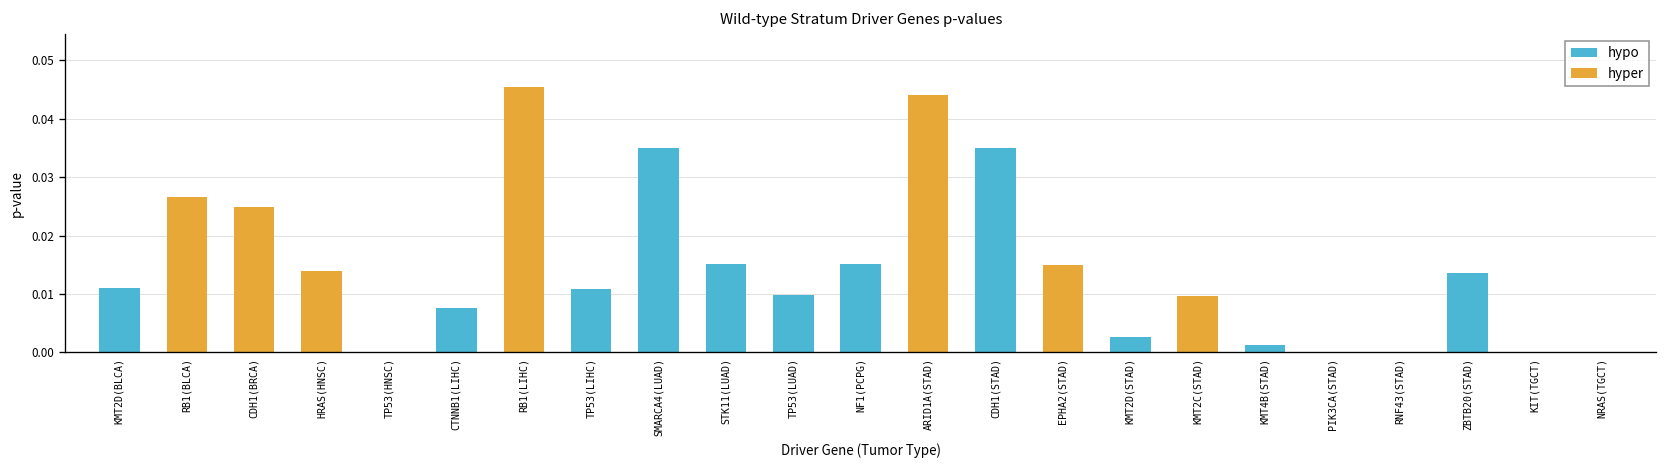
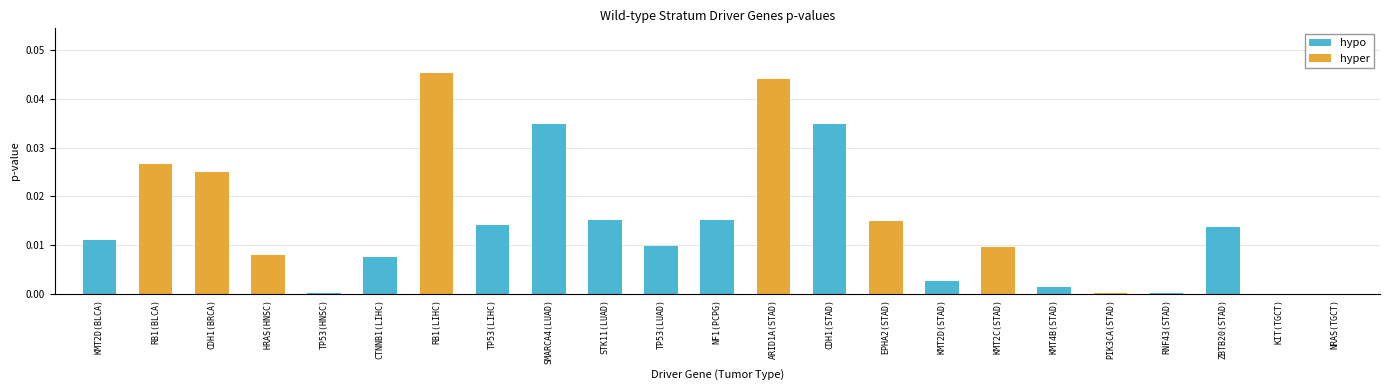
  {
    "hypo": {
      "KMT2D(BLCA)": 0.011,
      "CTNNB1(LIHC)": 0.008,
-     "TP53(LIHC)": 0.011,
+     "TP53(LIHC)": 0.014,
      "SMARCA4(LUAD)": 0.035,
      "STK11(LUAD)": 0.015,
      "TP53(LUAD)": 0.010,
      "NF1(PCPG)": 0.015,
      "CDH1(STAD)": 0.035,
      "KMT2D(STAD)": 0.003,
      "KMT4B(STAD)": 0.001,
      "ZBTB20(STAD)": 0.014,
      "KIT(TGCT)": 0.000,
      "NRAS(TGCT)": 0.000
    },
    "hyper": {
      "RB1(BLCA)": 0.027,
      "CDH1(BRCA)": 0.025,
-     "HRAS(HNSC)": 0.014,
+     "HRAS(HNSC)": 0.008,
      "RB1(LIHC)": 0.045,
      "ARID1A(STAD)": 0.044,
      "EPHA2(STAD)": 0.015,
      "KMT2C(STAD)": 0.010
    }
  }
